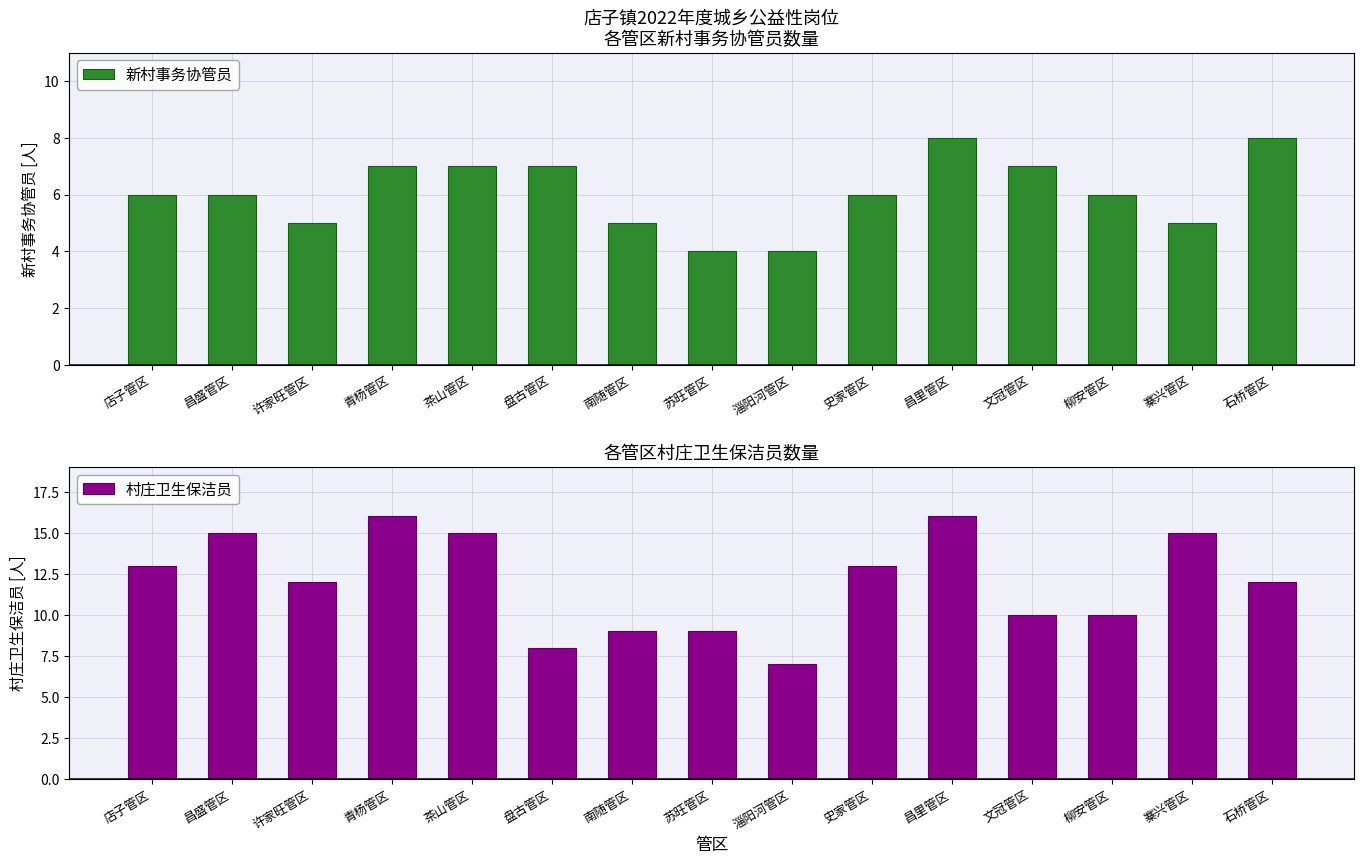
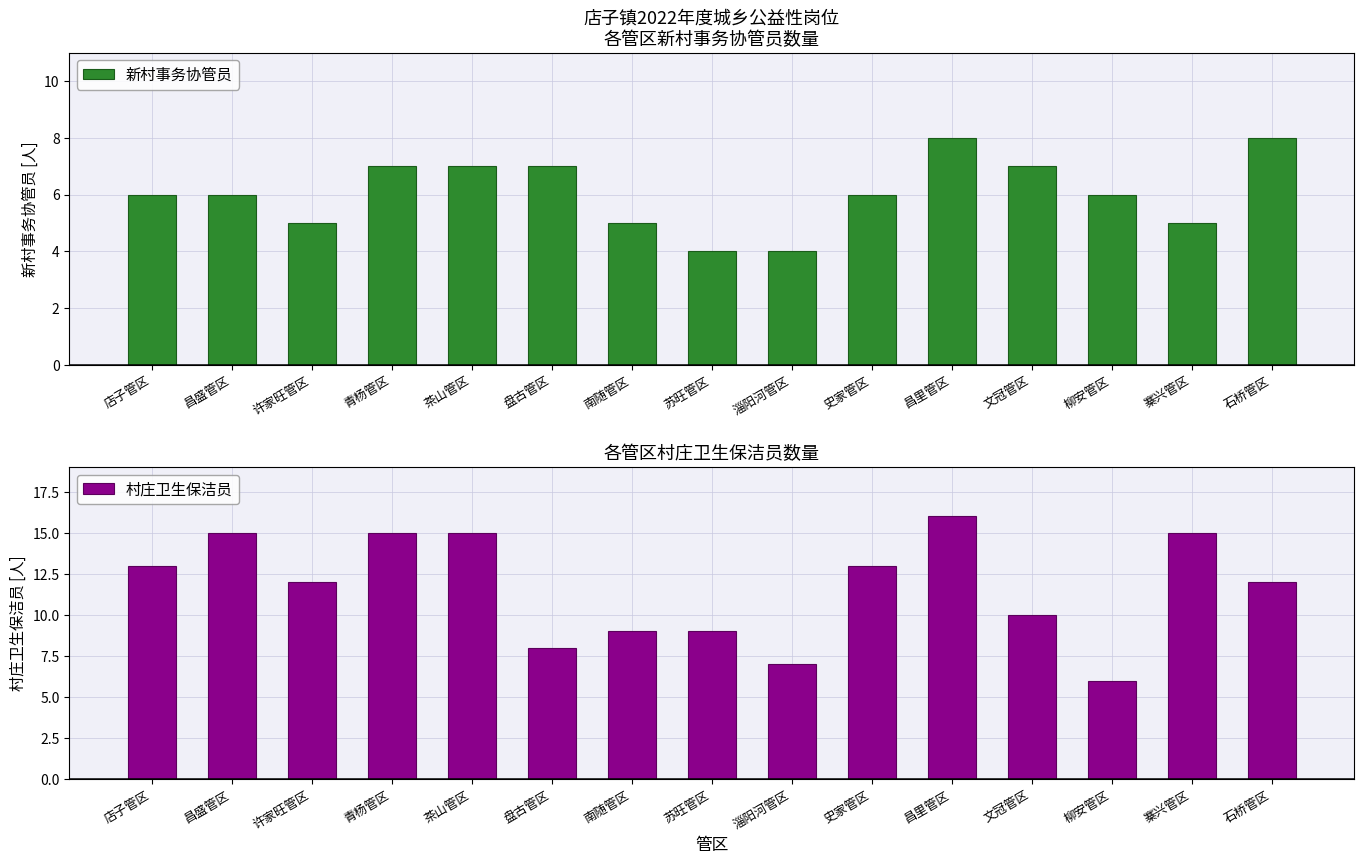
  {
    "店子镇2022年度城乡公益性岗位 各管区新村事务协管员数量": {
      "店子管区": 6.0,
      "昌盛管区": 6.0,
      "许家旺管区": 5.0,
      "青杨管区": 7.0,
      "茶山管区": 7.0,
      "盘古管区": 7.0,
      "南随管区": 5.0,
      "苏旺管区": 4.0,
      "淄阳河管区": 4.0,
      "史家管区": 6.0,
      "昌里管区": 8.0,
      "文冠管区": 7.0,
      "柳安管区": 6.0,
      "寨兴管区": 5.0,
      "石桥管区": 8.0
    },
    "各管区村庄卫生保洁员数量": {
      "店子管区": 13,
      "昌盛管区": 15,
      "许家旺管区": 12,
-     "青杨管区": 16,
+     "青杨管区": 15,
      "茶山管区": 15,
      "盘古管区": 8,
      "南随管区": 9,
      "苏旺管区": 9,
      "淄阳河管区": 7,
      "史家管区": 13,
      "昌里管区": 16,
      "文冠管区": 10,
-     "柳安管区": 10,
+     "柳安管区": 6,
      "寨兴管区": 15,
      "石桥管区": 12
    }
  }
